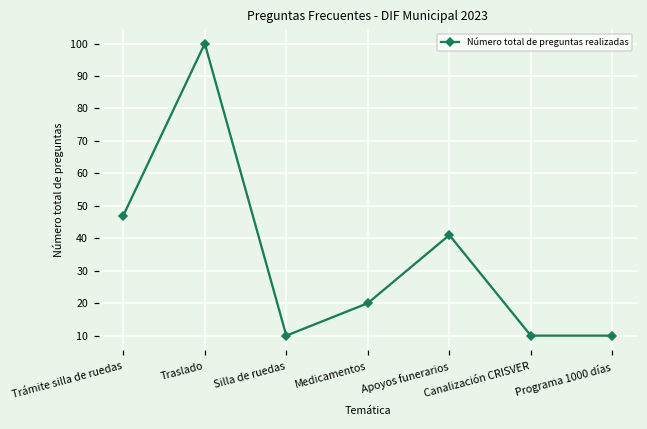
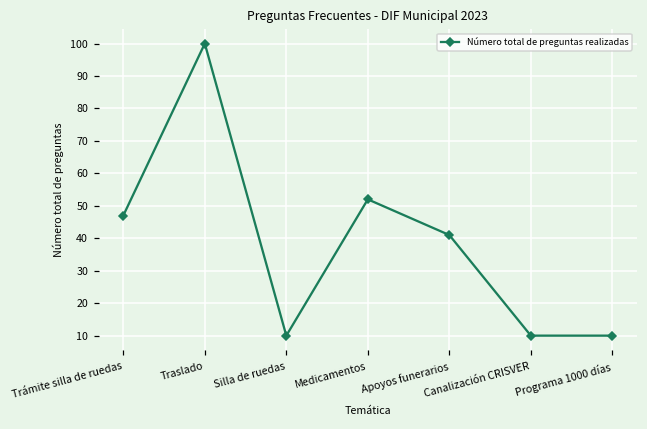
  {
    "Trámite silla de ruedas": 47,
    "Traslado": 100,
    "Silla de ruedas": 10,
-   "Medicamentos": 20,
+   "Medicamentos": 52,
    "Apoyos funerarios": 41,
    "Canalización CRISVER": 10,
    "Programa 1000 días": 10
  }
